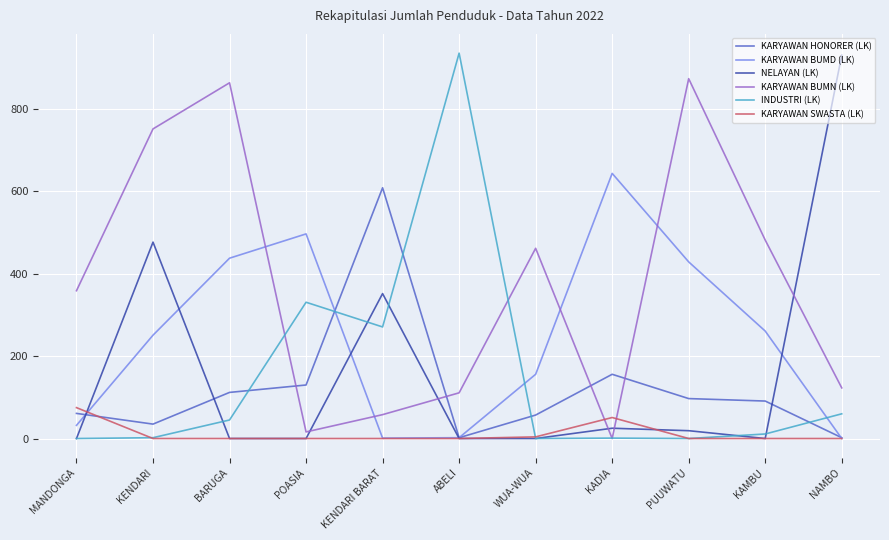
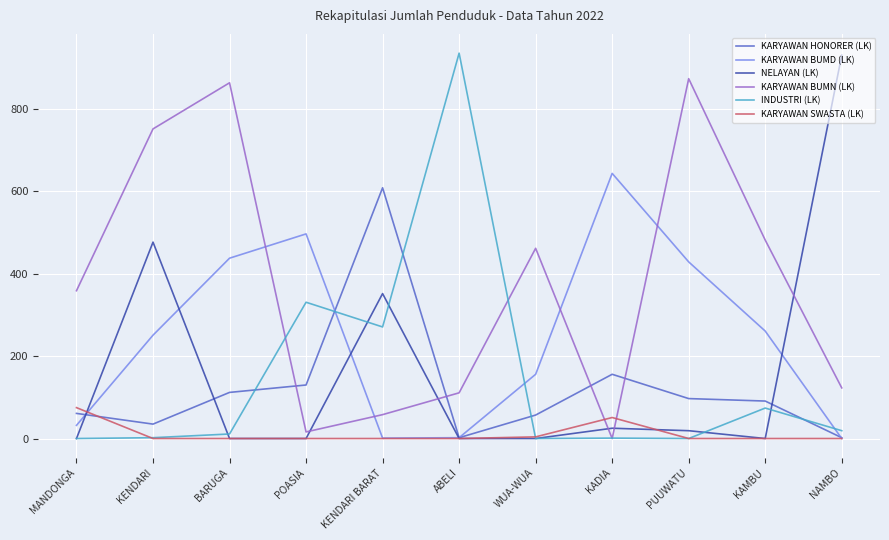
  {
    "INDUSTRI (LK)": {
-     "BARUGA": 50,
+     "BARUGA": 10,
      "POASIA": 330,
      "KENDARI BARAT": 270,
      "ABELI": 940,
-     "KAMBU": 10,
-     "NAMBO": 60
+     "KAMBU": 70,
+     "NAMBO": 20
    },
    "KARYAWAN SWASTA (LK)": {
      "MANDONGA": 80,
      "KADIA": 50
    }
  }
